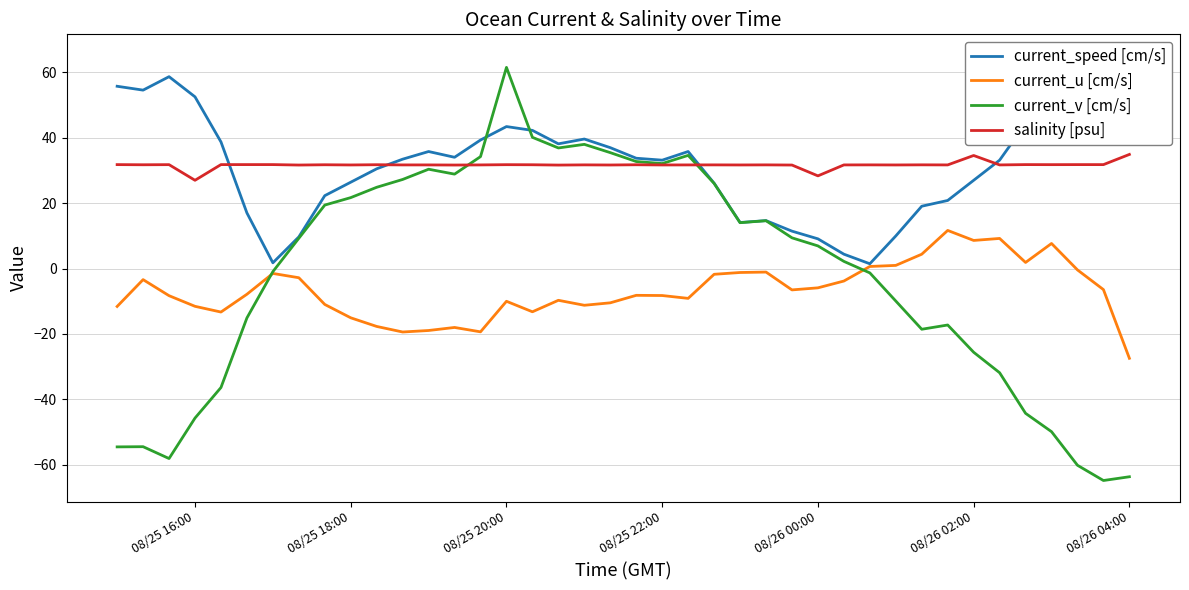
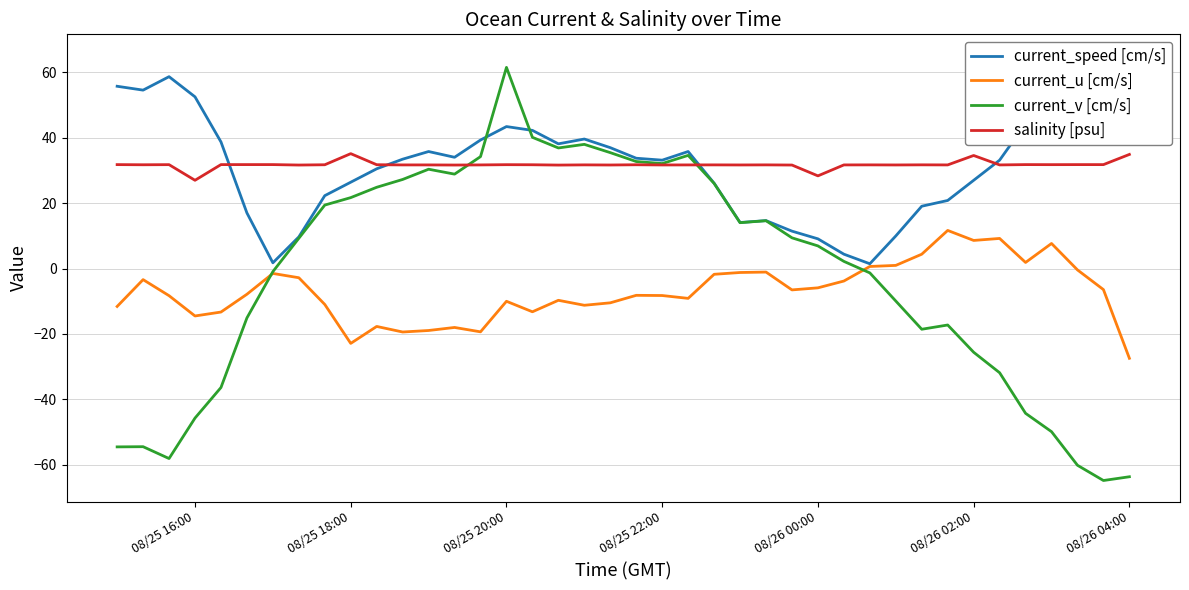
  {
    "current_speed [cm/s]": {
      "08/25 16:00": 53,
      "08/25 18:00": 26,
      "08/25 20:00": 43,
      "08/25 22:00": 33,
      "08/26 00:00": 9,
      "08/26 02:00": 27
    },
    "current_u [cm/s]": {
-     "08/25 16:00": -12,
-     "08/25 18:00": -15,
+     "08/25 16:00": -14,
+     "08/25 18:00": -23,
      "08/25 20:00": -10,
      "08/25 22:00": -8,
      "08/26 00:00": -6,
      "08/26 02:00": 9,
      "08/26 04:00": -27
    },
    "current_v [cm/s]": {
      "08/25 16:00": -46,
      "08/25 18:00": 22,
      "08/25 20:00": 62,
      "08/26 00:00": 7,
      "08/26 02:00": -26,
      "08/26 04:00": -64
    },
    "salinity [psu]": {
      "08/25 16:00": 27,
-     "08/25 18:00": 32,
+     "08/25 18:00": 35,
      "08/25 20:00": 32,
      "08/26 00:00": 28,
      "08/26 02:00": 35,
      "08/26 04:00": 35
    }
  }
